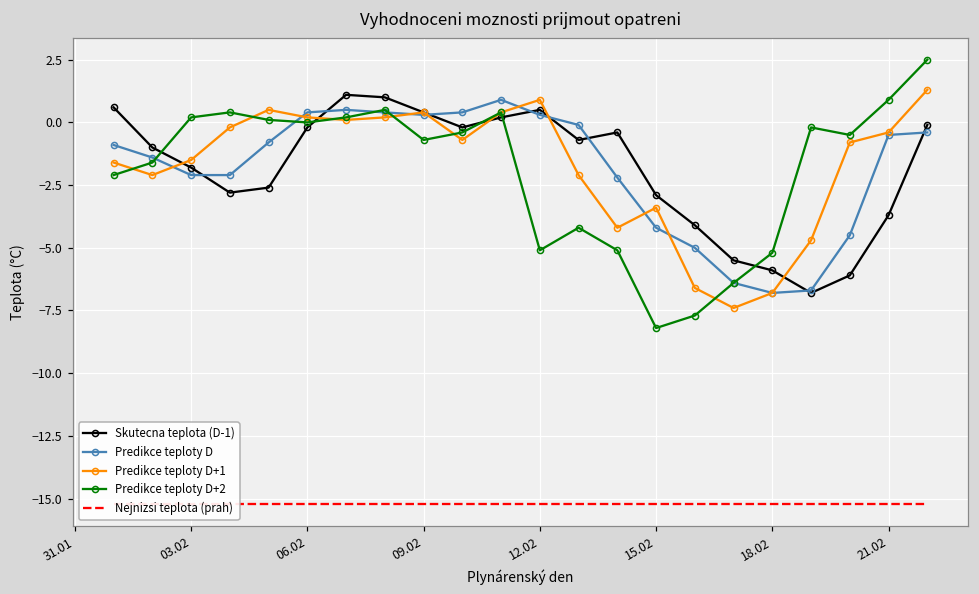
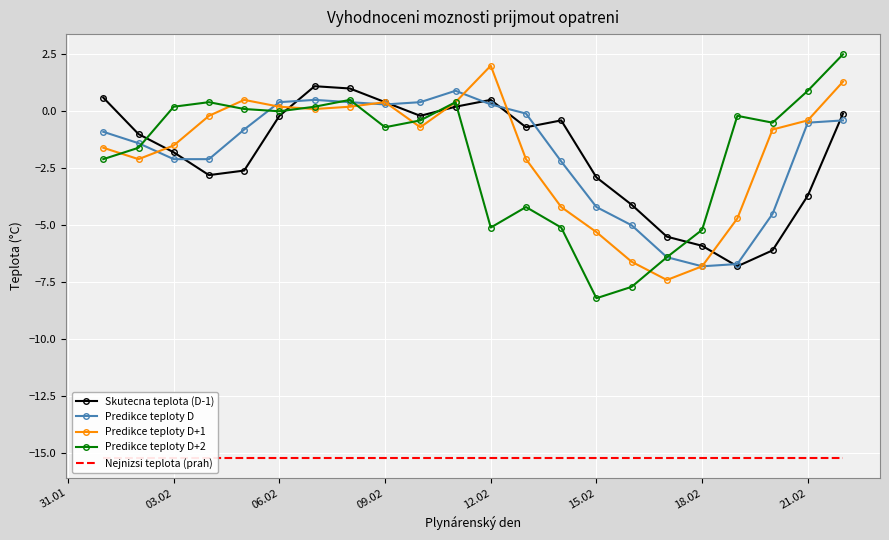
  {
    "Skutecna teplota (D-1)": {
      "03.02": -1.8,
      "06.02": -0.2,
      "12.02": 0.5,
      "15.02": -2.9,
      "18.02": -5.9,
      "21.02": -3.7
    },
    "Predikce teploty D": {
      "03.02": -2.1,
      "06.02": 0.4,
      "12.02": 0.3,
      "15.02": -4.2
    },
    "Predikce teploty D+1": {
      "03.02": -1.5,
      "06.02": 0.2,
-     "12.02": 0.9,
-     "15.02": -3.4
+     "12.02": 2.0,
+     "15.02": -5.3
    },
    "Predikce teploty D+2": {
      "03.02": 0.2,
      "06.02": 0.0,
      "09.02": -0.7,
      "12.02": -5.1,
      "15.02": -8.2,
      "18.02": -5.2,
      "21.02": 0.9
    },
    "Nejnizsi teplota (prah)": {
      "06.02": -15.2,
      "09.02": -15.2,
      "12.02": -15.2,
      "15.02": -15.2,
      "18.02": -15.2,
      "21.02": -15.2
    }
  }
